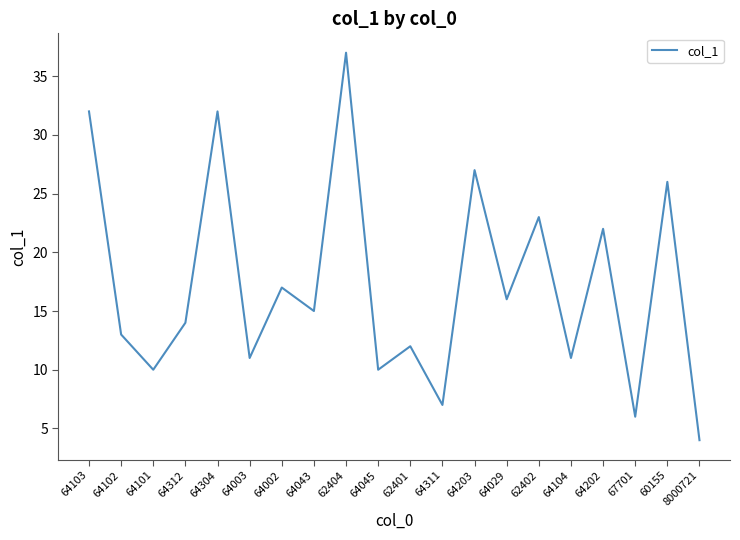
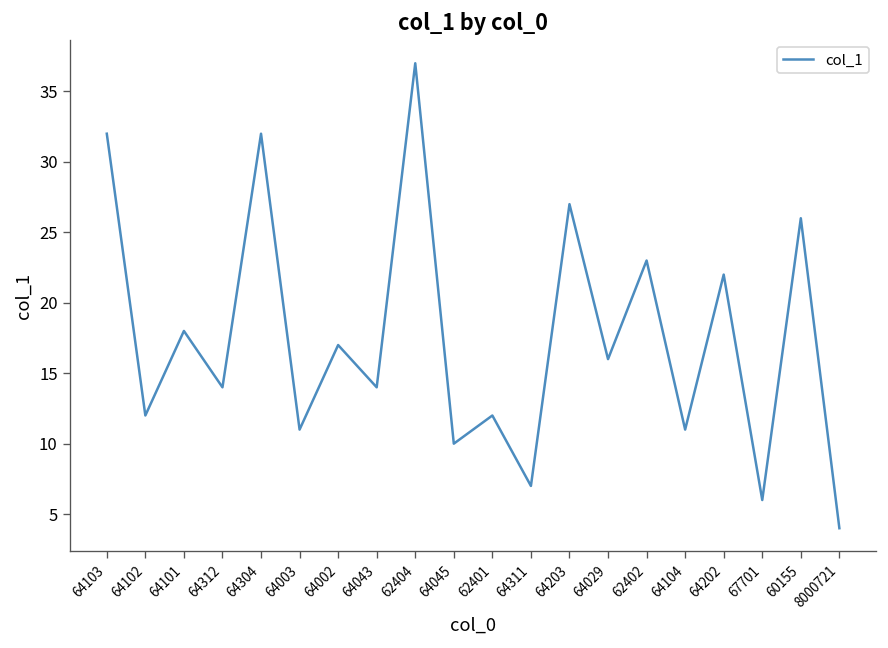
  {
    "64103": 32,
-   "64102": 13,
-   "64101": 10,
+   "64102": 12,
+   "64101": 18,
    "64312": 14,
    "64304": 32,
    "64003": 11,
    "64002": 17,
-   "64043": 15,
+   "64043": 14,
    "62404": 37,
    "64045": 10,
    "62401": 12,
    "64311": 7,
    "64203": 27,
    "64029": 16,
    "62402": 23,
    "64104": 11,
    "64202": 22,
    "67701": 6,
    "60155": 26,
    "8000721": 4
  }
